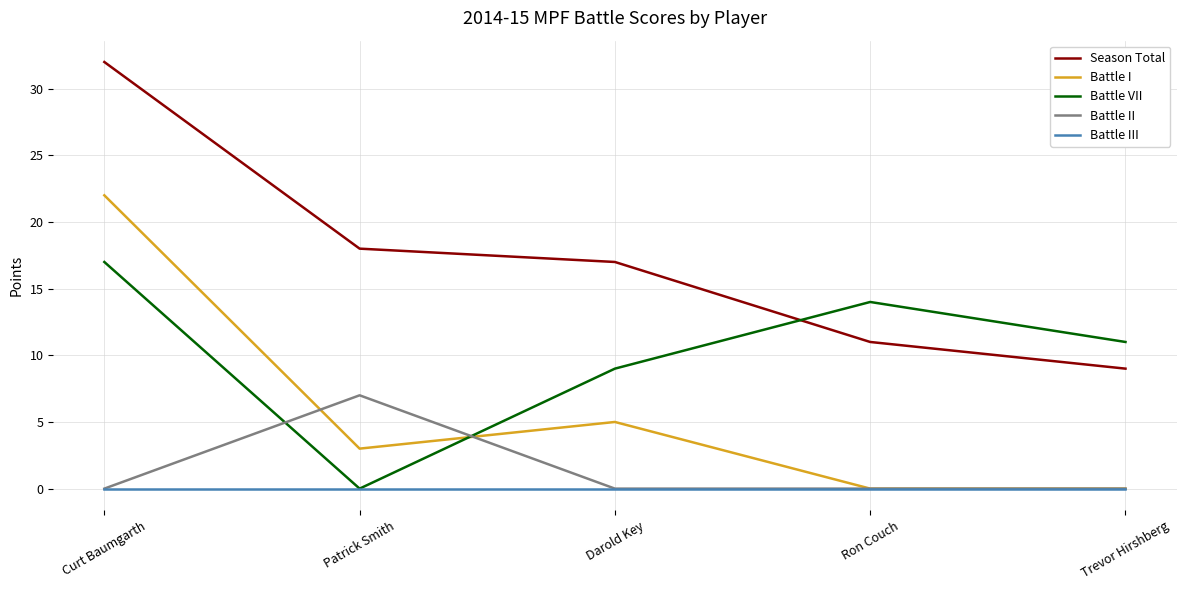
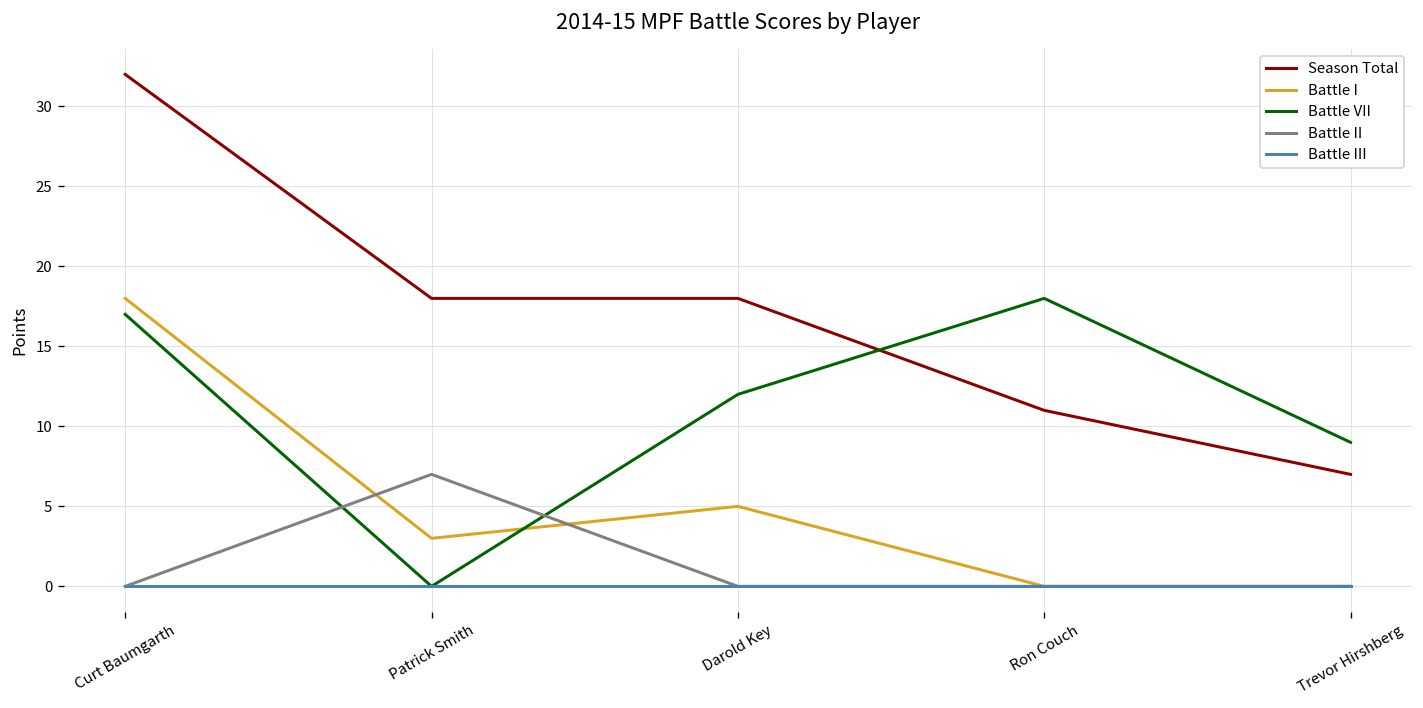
  {
    "Season Total": {
      "Curt Baumgarth": 32,
      "Patrick Smith": 18,
-     "Darold Key": 17,
+     "Darold Key": 18,
      "Ron Couch": 11,
-     "Trevor Hirshberg": 9
+     "Trevor Hirshberg": 7
    },
    "Battle I": {
-     "Curt Baumgarth": 22,
+     "Curt Baumgarth": 18,
      "Patrick Smith": 3,
      "Darold Key": 5
    },
    "Battle VII": {
      "Curt Baumgarth": 17,
-     "Darold Key": 9,
-     "Ron Couch": 14,
-     "Trevor Hirshberg": 11
+     "Darold Key": 12,
+     "Ron Couch": 18,
+     "Trevor Hirshberg": 9
    },
    "Battle II": {
      "Patrick Smith": 7
    }
  }
